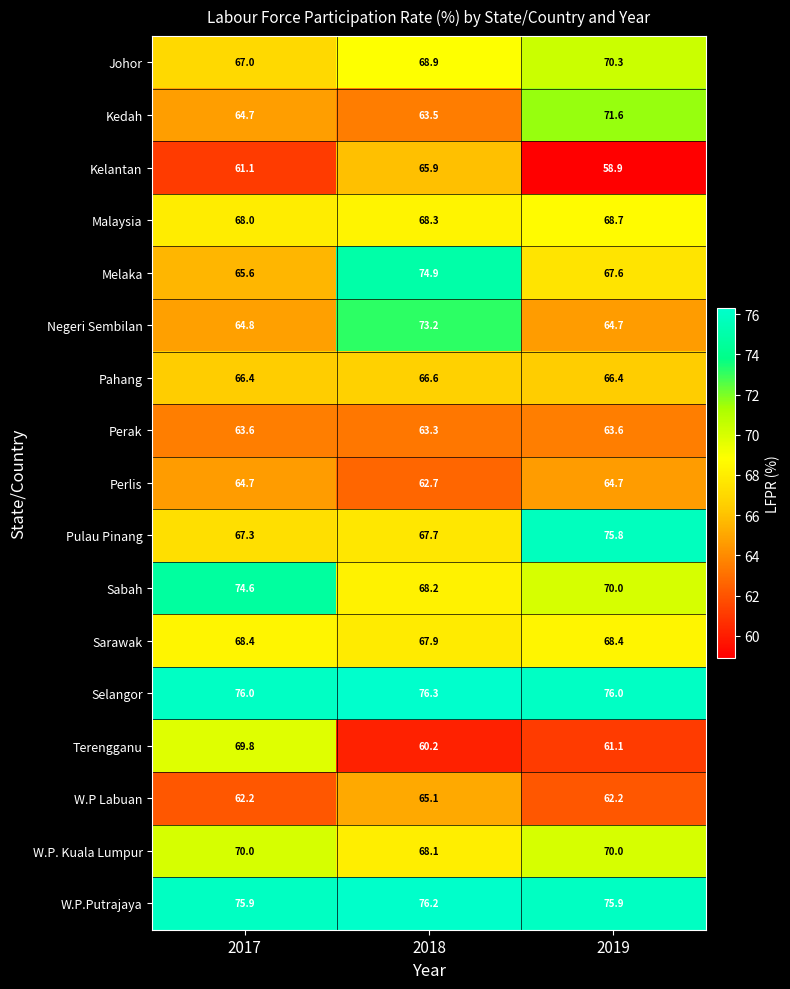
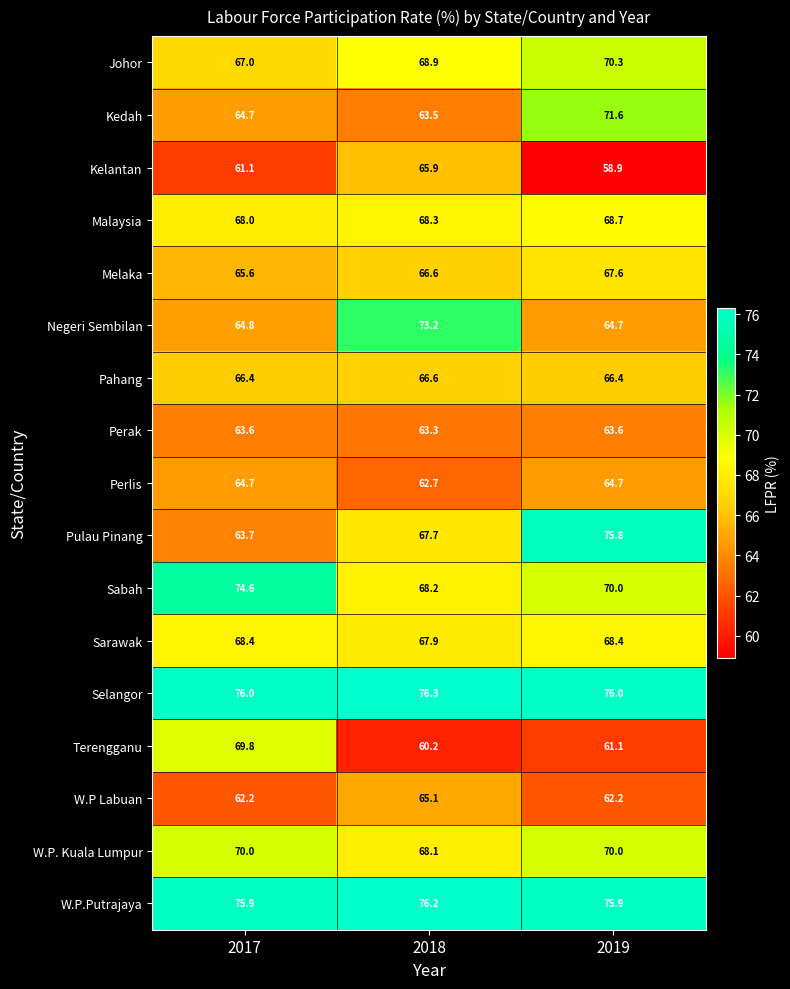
  {
    "Johor": {
      "2017": 67.0,
      "2018": 68.9,
      "2019": 70.3
    },
    "Kedah": {
      "2017": 64.7,
      "2018": 63.5,
      "2019": 71.6
    },
    "Kelantan": {
      "2017": 61.1,
      "2018": 65.9,
      "2019": 58.9
    },
    "Malaysia": {
      "2017": 68.0,
      "2018": 68.3,
      "2019": 68.7
    },
    "Melaka": {
      "2017": 65.6,
-     "2018": 74.9,
+     "2018": 66.6,
      "2019": 67.6
    },
    "Negeri Sembilan": {
      "2017": 64.8,
      "2018": 73.2,
      "2019": 64.7
    },
    "Pahang": {
      "2017": 66.4,
      "2018": 66.6,
      "2019": 66.4
    },
    "Perak": {
      "2017": 63.6,
      "2018": 63.3,
      "2019": 63.6
    },
    "Perlis": {
      "2017": 64.7,
      "2018": 62.7,
      "2019": 64.7
    },
    "Pulau Pinang": {
-     "2017": 67.3,
+     "2017": 63.7,
      "2018": 67.7,
      "2019": 75.8
    },
    "Sabah": {
      "2017": 74.6,
      "2018": 68.2,
      "2019": 70.0
    },
    "Sarawak": {
      "2017": 68.4,
      "2018": 67.9,
      "2019": 68.4
    },
    "Selangor": {
      "2017": 76.0,
      "2018": 76.3,
      "2019": 76.0
    },
    "Terengganu": {
      "2017": 69.8,
      "2018": 60.2,
      "2019": 61.1
    },
    "W.P Labuan": {
      "2017": 62.2,
      "2018": 65.1,
      "2019": 62.2
    },
    "W.P. Kuala Lumpur": {
      "2017": 70.0,
      "2018": 68.1,
      "2019": 70.0
    },
    "W.P.Putrajaya": {
      "2017": 75.9,
      "2018": 76.2,
      "2019": 75.9
    }
  }
